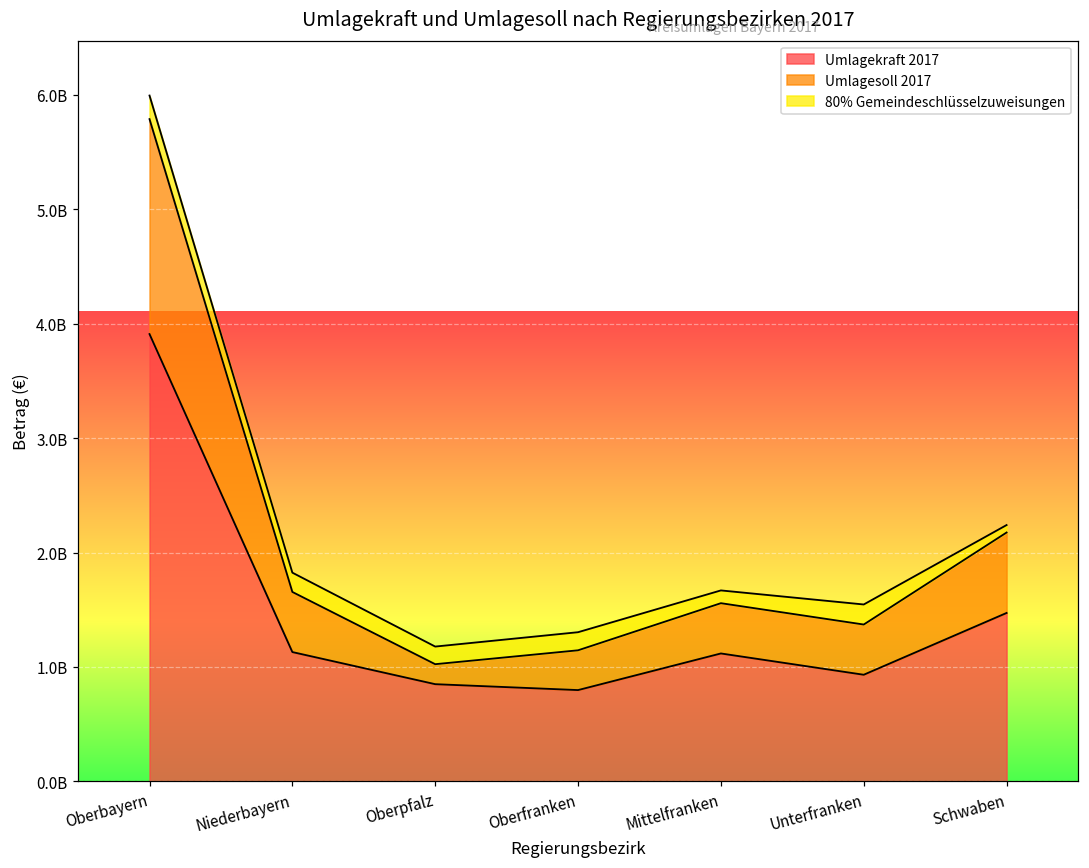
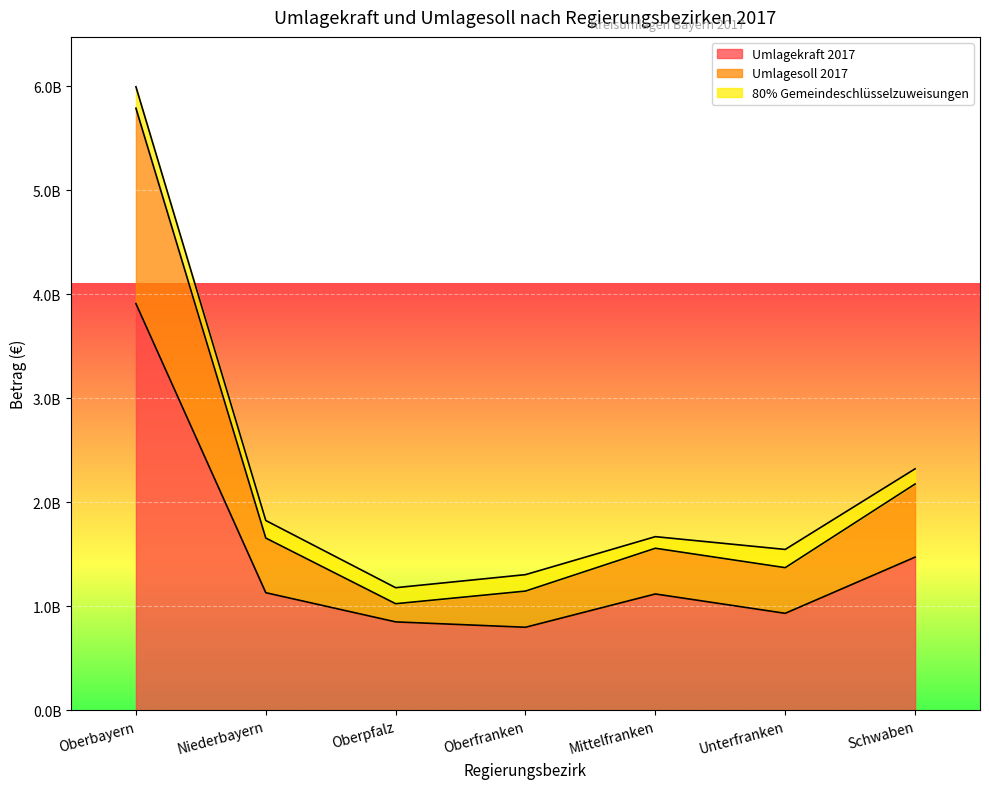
  {
    "Umlagekraft 2017": {
      "Oberbayern": 3910000000,
      "Niederbayern": 1130000000,
      "Oberpfalz": 850000000,
      "Oberfranken": 800000000,
      "Mittelfranken": 1120000000,
      "Unterfranken": 930000000,
      "Schwaben": 1470000000
    },
    "Umlagesoll 2017": {
      "Oberbayern": 1880000000,
      "Niederbayern": 530000000,
      "Oberpfalz": 170000000,
      "Oberfranken": 350000000,
      "Mittelfranken": 440000000,
      "Unterfranken": 440000000,
      "Schwaben": 700000000
    },
    "80% Gemeindeschlüsselzuweisungen": {
      "Oberbayern": 210000000,
      "Niederbayern": 170000000,
      "Oberpfalz": 150000000,
      "Oberfranken": 160000000,
      "Mittelfranken": 110000000,
      "Unterfranken": 180000000,
-     "Schwaben": 70000000
+     "Schwaben": 150000000
    }
  }
